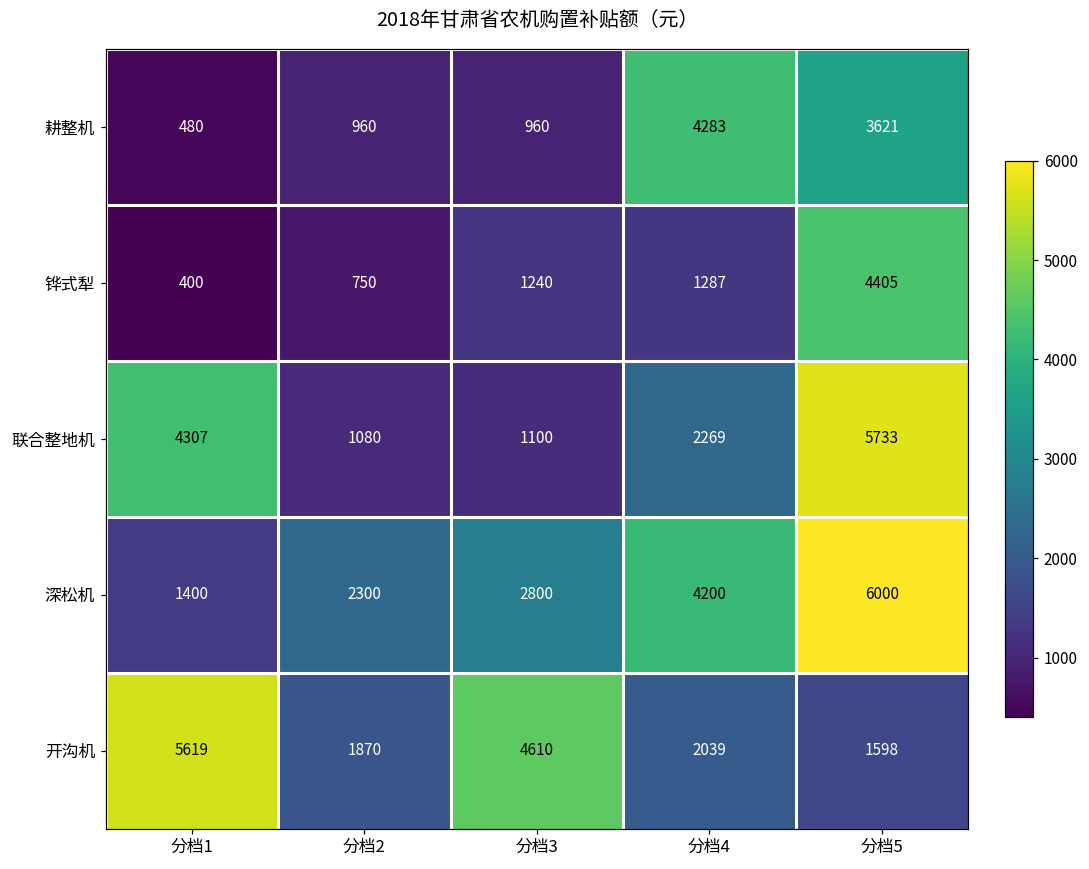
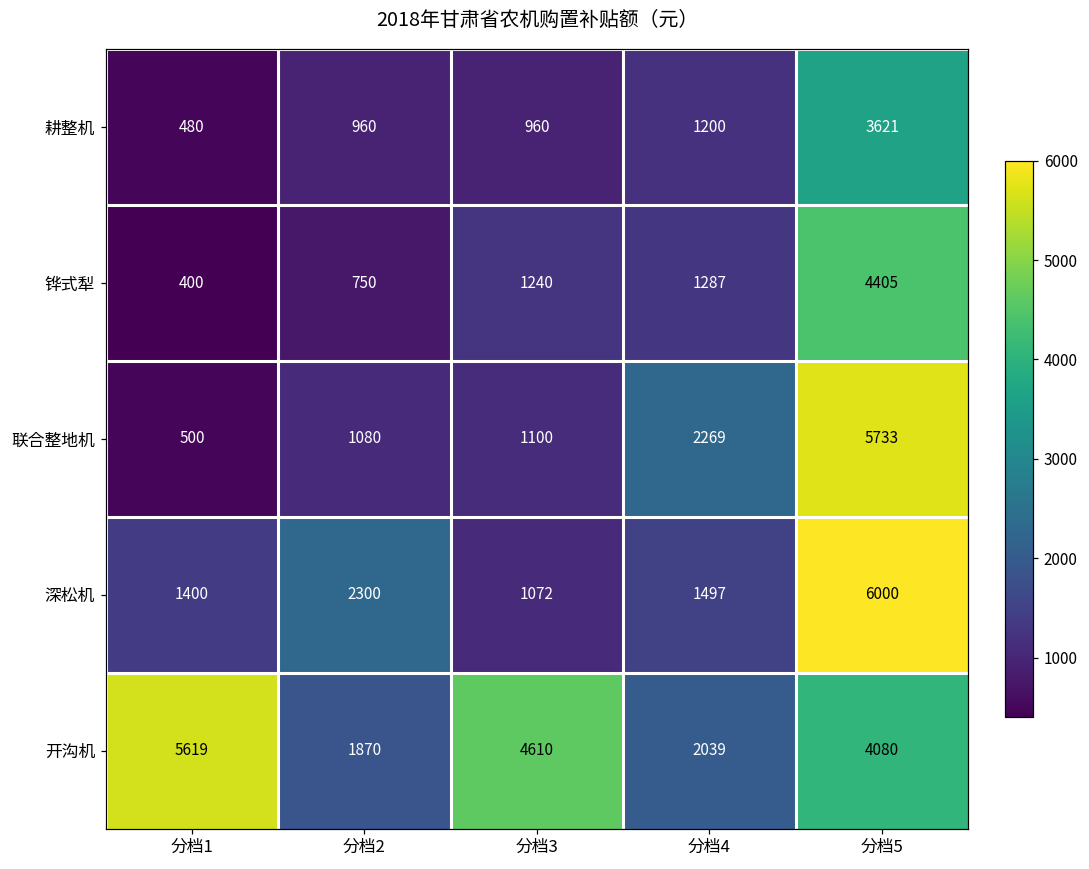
  {
    "耕整机": {
      "分档1": 480,
      "分档2": 960,
      "分档3": 960,
-     "分档4": 4283,
+     "分档4": 1200,
      "分档5": 3621
    },
    "铧式犁": {
      "分档1": 400,
      "分档2": 750,
      "分档3": 1240,
      "分档4": 1287,
      "分档5": 4405
    },
    "联合整地机": {
-     "分档1": 4307,
+     "分档1": 500,
      "分档2": 1080,
      "分档3": 1100,
      "分档4": 2269,
      "分档5": 5733
    },
    "深松机": {
      "分档1": 1400,
      "分档2": 2300,
-     "分档3": 2800,
-     "分档4": 4200,
+     "分档3": 1072,
+     "分档4": 1497,
      "分档5": 6000
    },
    "开沟机": {
      "分档1": 5619,
      "分档2": 1870,
      "分档3": 4610,
      "分档4": 2039,
-     "分档5": 1598
+     "分档5": 4080
    }
  }
